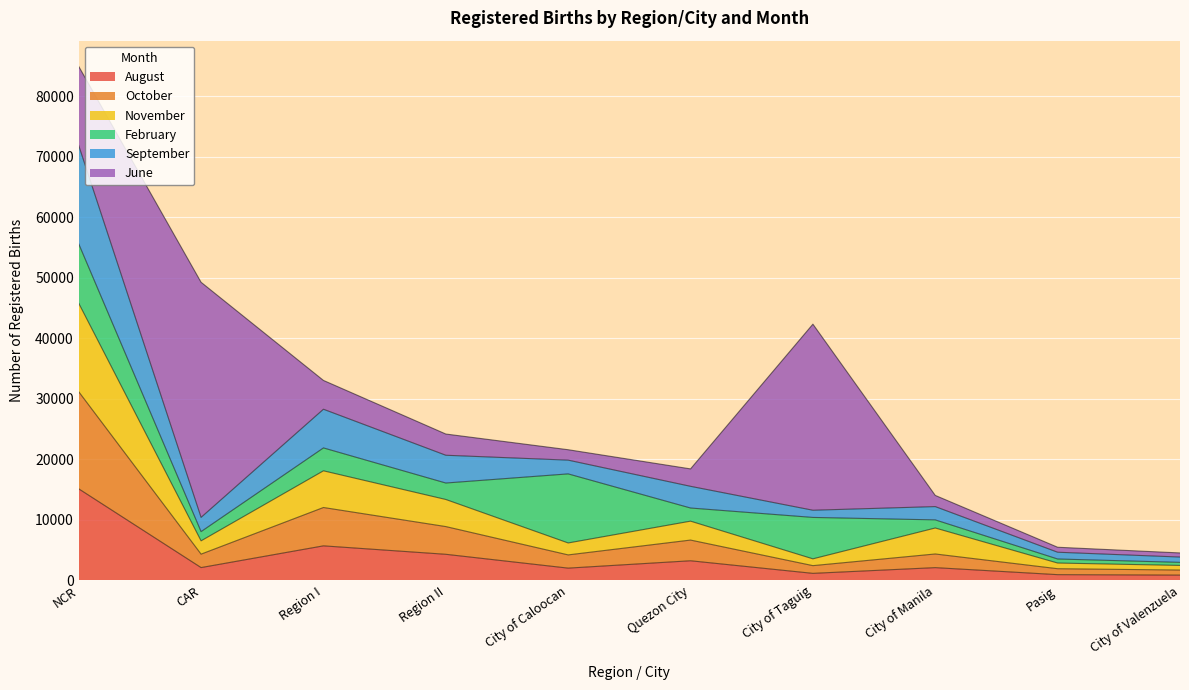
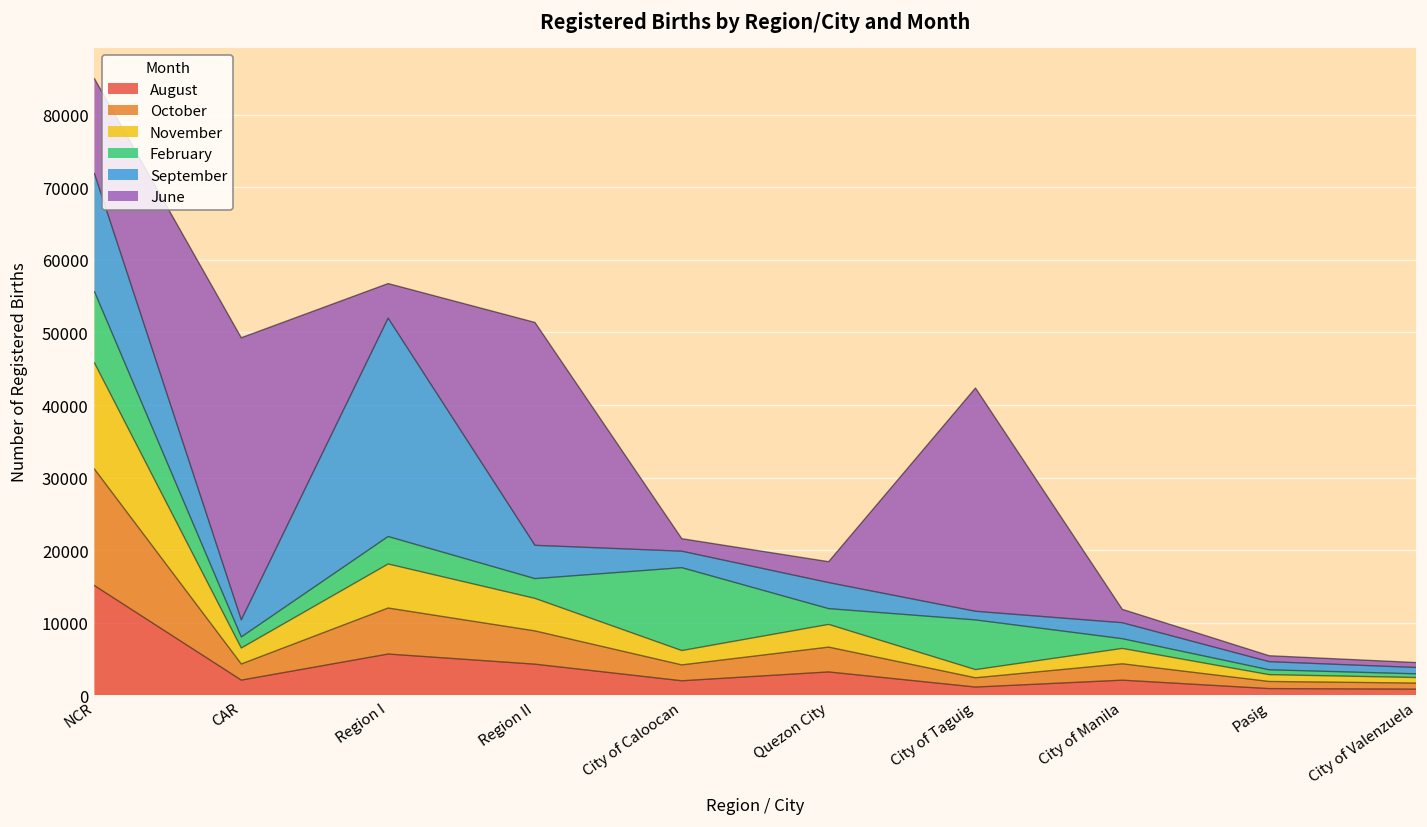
  {
    "November": {
      "NCR": 15000,
      "CAR": 2000,
      "Region I": 6000,
      "Region II": 4000,
      "City of Caloocan": 2000,
      "Quezon City": 3000,
      "City of Taguig": 1000,
-     "City of Manila": 4000,
+     "City of Manila": 2000,
      "Pasig": 1000,
      "City of Valenzuela": 1000
    },
    "February": {
      "NCR": 10000,
      "CAR": 2000,
      "Region I": 4000,
      "Region II": 3000,
      "City of Caloocan": 11000,
      "Quezon City": 2000,
      "City of Taguig": 7000,
      "City of Manila": 1000,
      "Pasig": 1000,
      "City of Valenzuela": 1000
    },
    "September": {
      "NCR": 16000,
      "CAR": 2000,
-     "Region I": 6000,
+     "Region I": 30000,
      "Region II": 5000,
      "City of Caloocan": 2000,
      "Quezon City": 4000,
      "City of Taguig": 1000,
      "City of Manila": 2000,
      "Pasig": 1000,
      "City of Valenzuela": 1000
    },
    "June": {
      "NCR": 13000,
      "CAR": 39000,
      "Region I": 5000,
-     "Region II": 4000,
+     "Region II": 31000,
      "City of Caloocan": 2000,
      "Quezon City": 3000,
      "City of Taguig": 31000,
      "City of Manila": 2000,
      "Pasig": 1000,
      "City of Valenzuela": 1000
    }
  }
